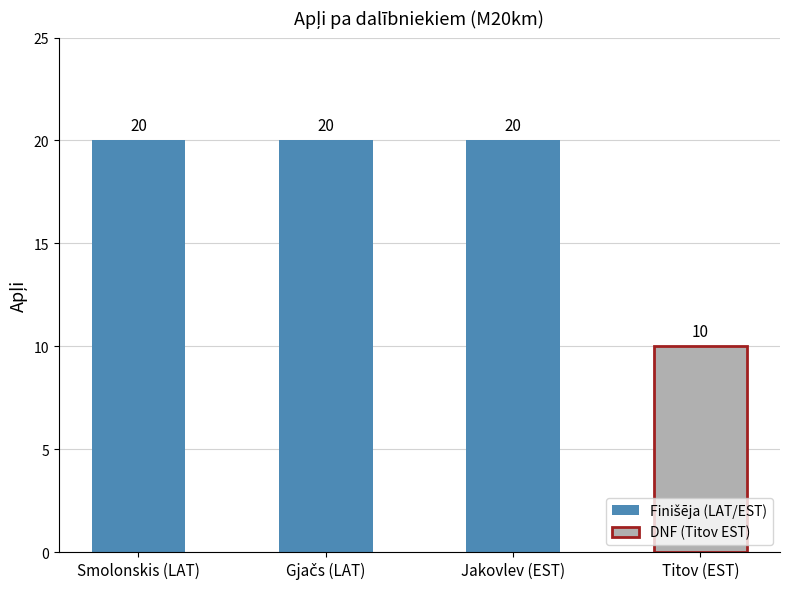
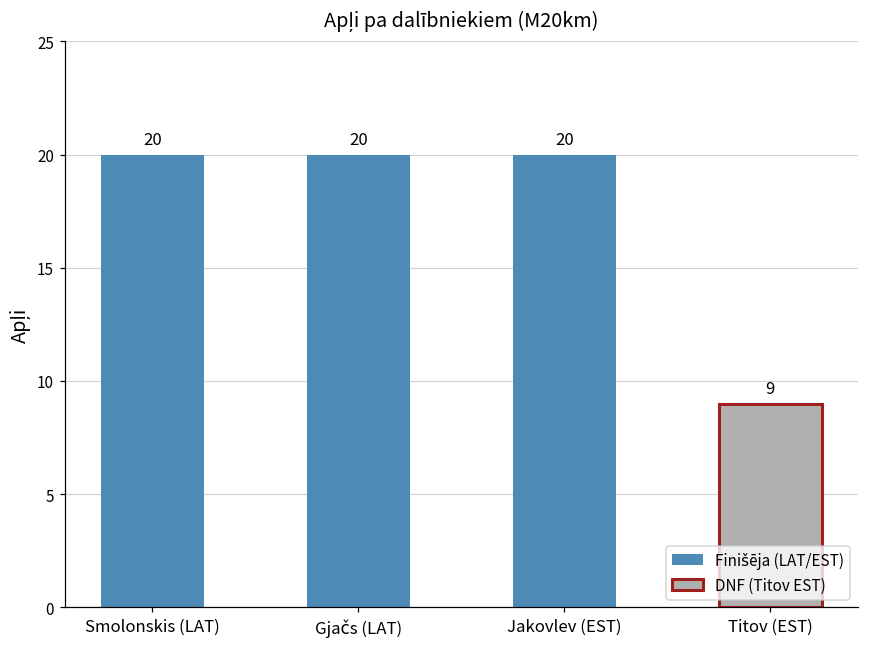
  {
    "Smolonskis (LAT)": 20,
    "Gjačs (LAT)": 20,
    "Jakovlev (EST)": 20,
-   "Titov (EST)": 10
+   "Titov (EST)": 9
  }
